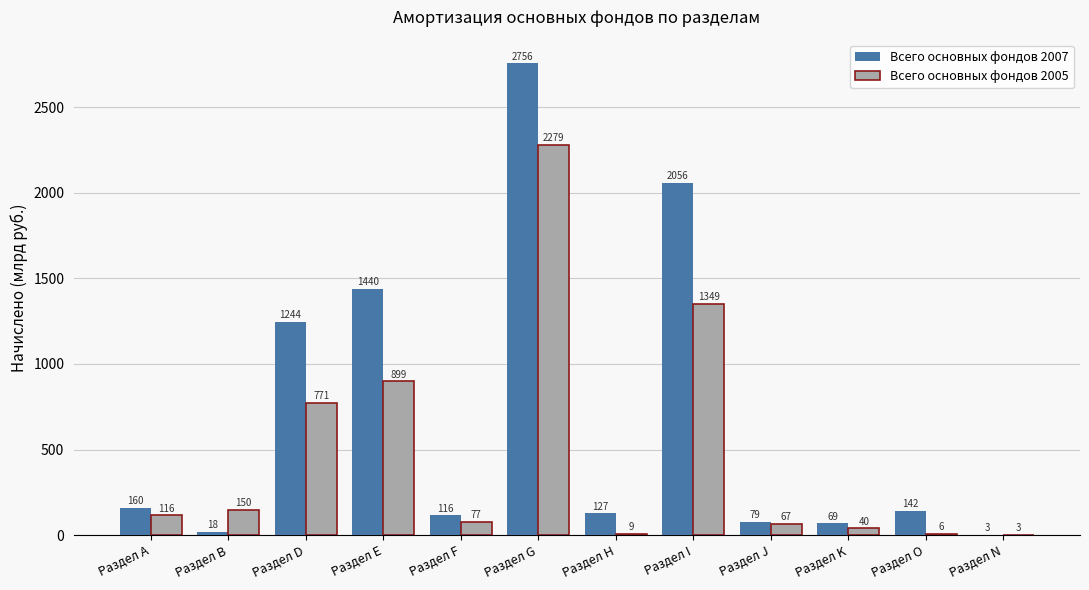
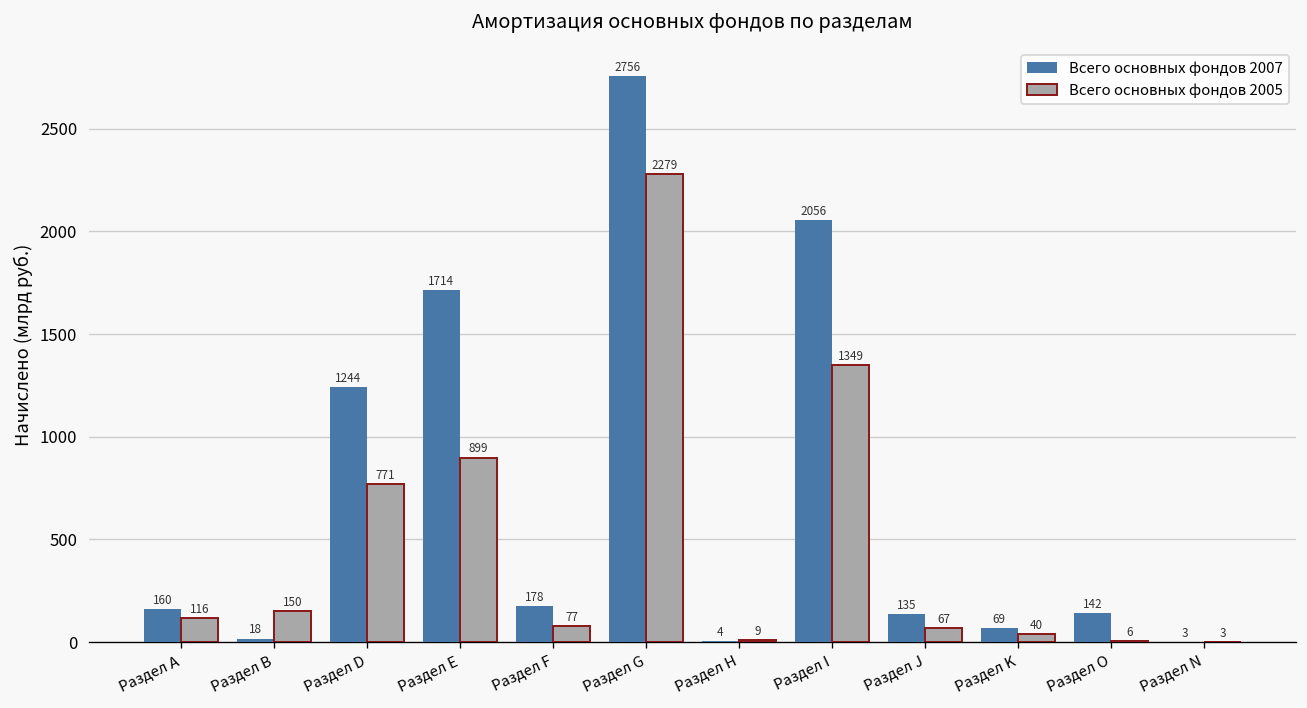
  {
    "Всего основных фондов 2007": {
      "Раздел А": 160,
      "Раздел В": 18,
      "Раздел D": 1244,
-     "Раздел Е": 1440,
-     "Раздел F": 116,
+     "Раздел Е": 1714,
+     "Раздел F": 178,
      "Раздел G": 2756,
-     "Раздел Н": 127,
+     "Раздел Н": 4,
      "Раздел I": 2056,
-     "Раздел J": 79,
+     "Раздел J": 135,
      "Раздел K": 69,
      "Раздел O": 142,
      "Раздел N": 3
    },
    "Всего основных фондов 2005": {
      "Раздел А": 116,
      "Раздел В": 150,
      "Раздел D": 771,
      "Раздел Е": 899,
      "Раздел F": 77,
      "Раздел G": 2279,
      "Раздел Н": 9,
      "Раздел I": 1349,
      "Раздел J": 67,
      "Раздел K": 40,
      "Раздел O": 6,
      "Раздел N": 3
    }
  }
